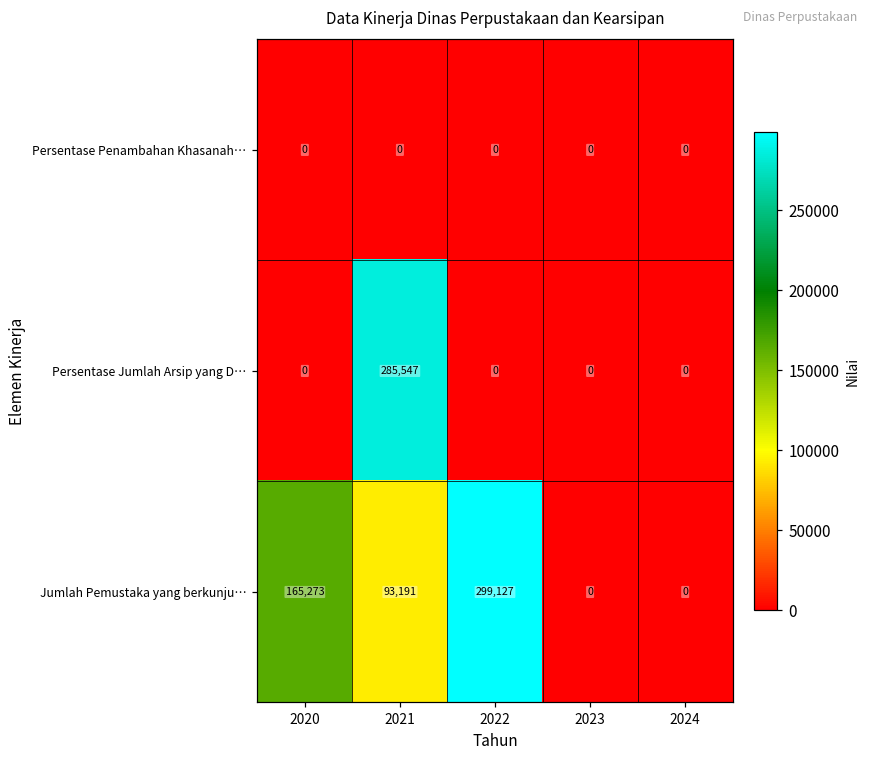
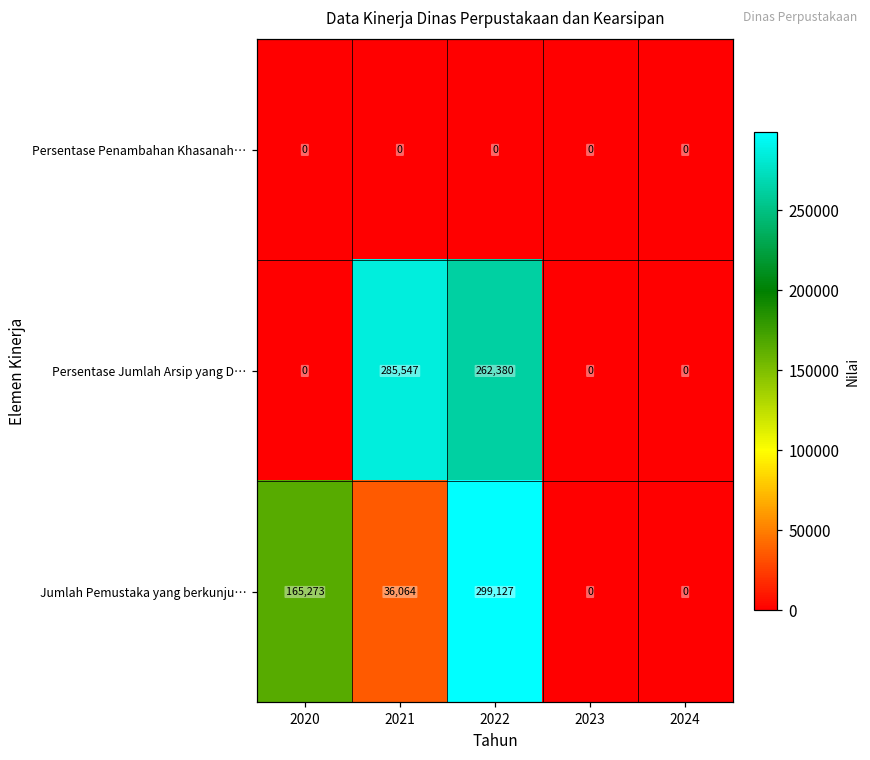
  {
    "Persentase Jumlah Arsip yang D…": {
-     "2022": "0"
+     "2022": "262,380"
    },
    "Jumlah Pemustaka yang berkunju…": {
-     "2021": "93,191"
+     "2021": "36,064"
    }
  }
